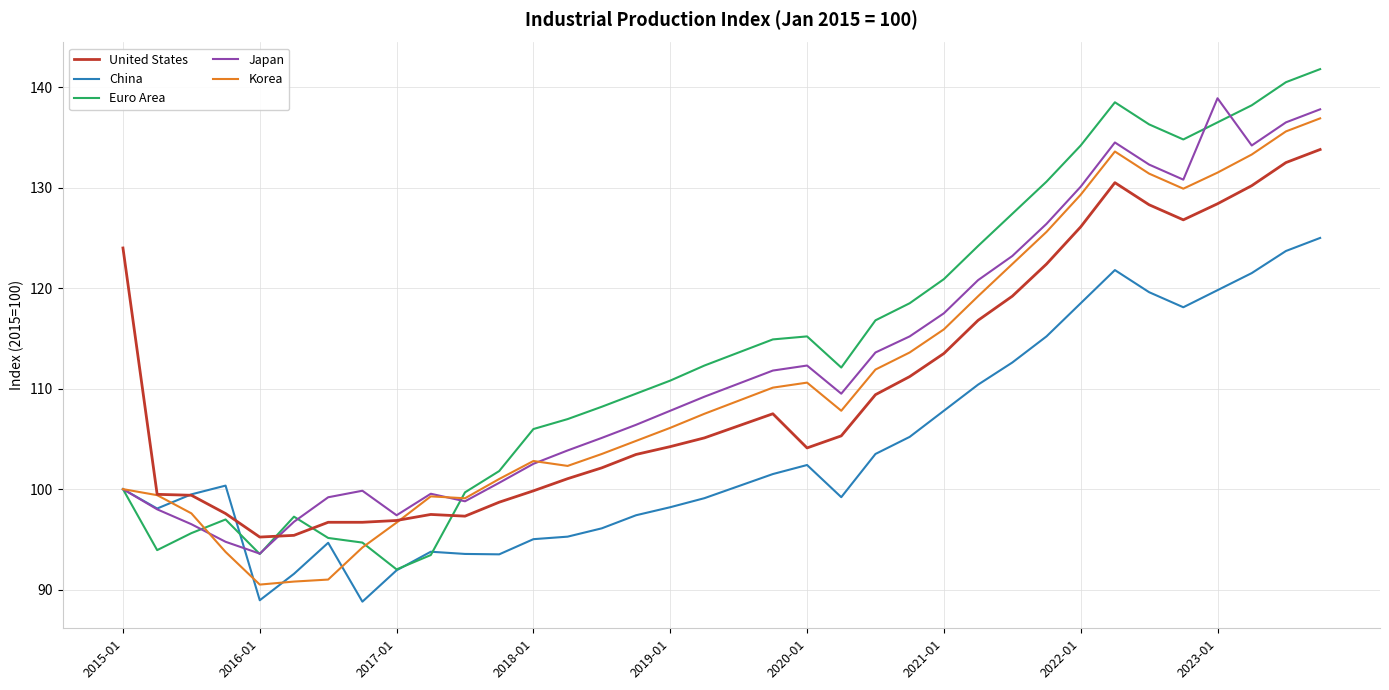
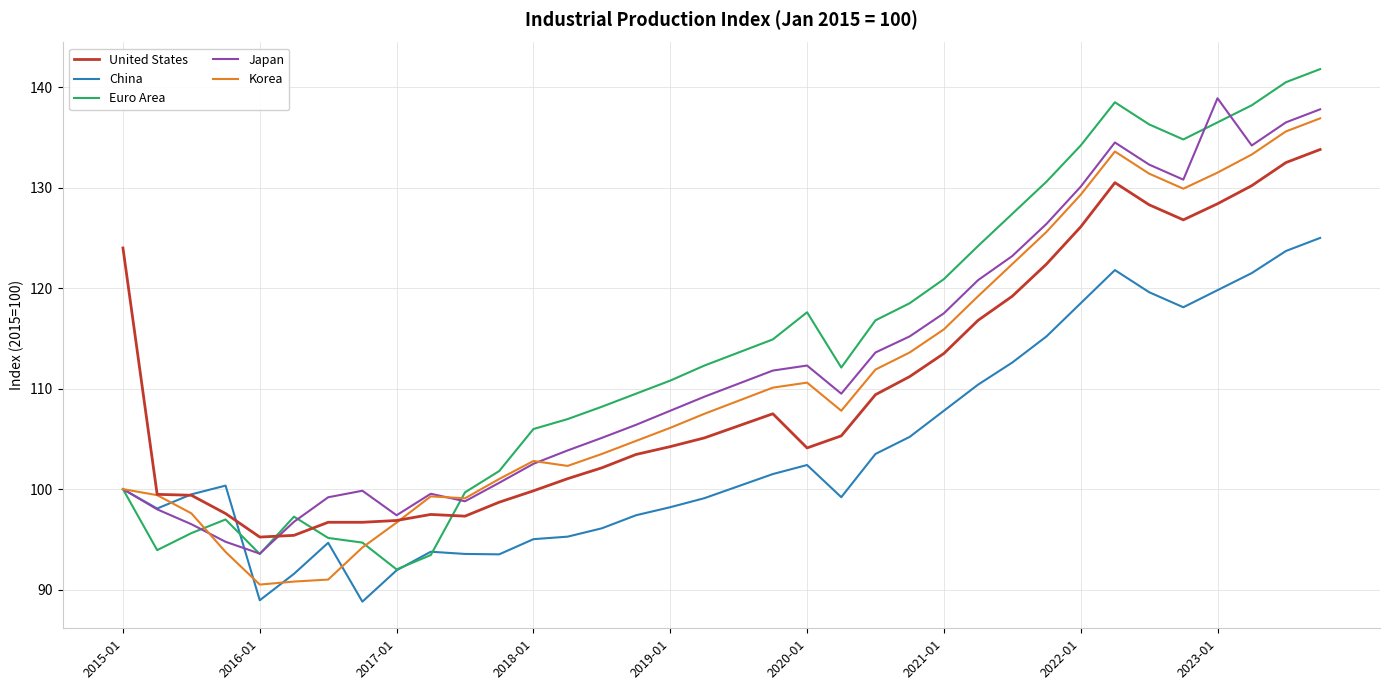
  {
    "United States": {
      "2015-01": 124.0,
      "2016-01": 95.2,
      "2018-01": 99.8,
      "2019-01": 104.2,
      "2020-01": 104.1,
      "2021-01": 113.5,
      "2022-01": 126.1,
      "2023-01": 128.4
    },
    "China": {
      "2016-01": 88.9,
      "2018-01": 95.0,
      "2019-01": 98.2,
      "2020-01": 102.4,
      "2021-01": 107.8,
      "2022-01": 118.5,
      "2023-01": 119.8
    },
    "Euro Area": {
      "2018-01": 106.0,
      "2019-01": 110.8,
-     "2020-01": 115.2,
+     "2020-01": 117.6,
      "2021-01": 120.9,
      "2022-01": 134.2,
      "2023-01": 136.5
    },
    "Japan": {
      "2017-01": 97.4,
      "2018-01": 102.5,
      "2019-01": 107.8,
      "2020-01": 112.3,
      "2021-01": 117.5,
      "2022-01": 130.1,
      "2023-01": 138.9
    },
    "Korea": {
      "2016-01": 90.5,
      "2018-01": 102.8,
      "2019-01": 106.1,
      "2020-01": 110.6,
      "2021-01": 115.9,
      "2022-01": 129.3,
      "2023-01": 131.5
    }
  }
